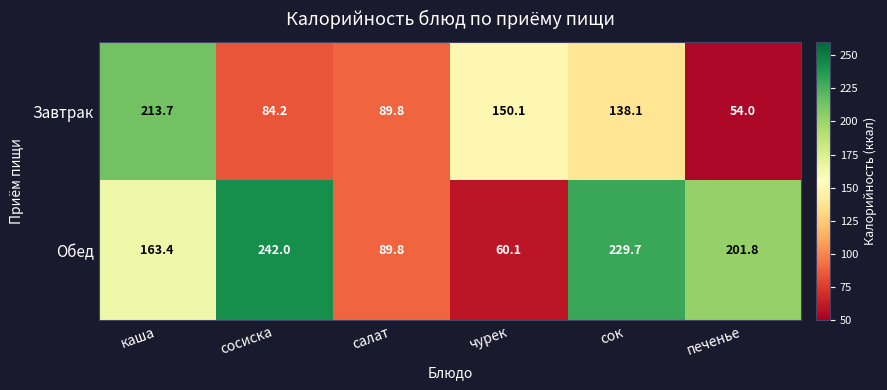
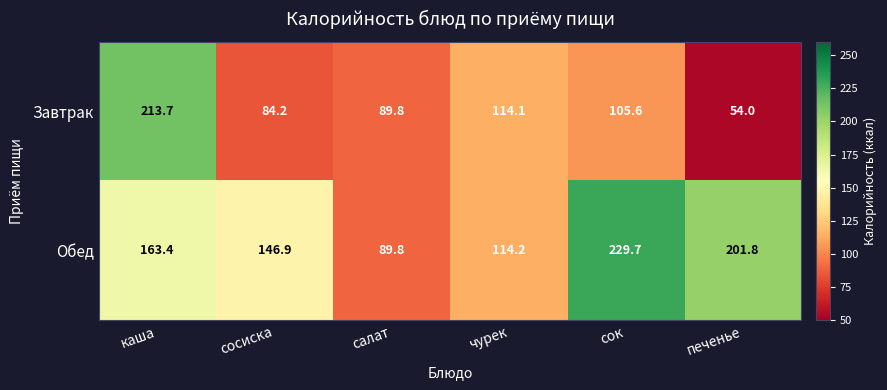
  {
    "Завтрак": {
      "каша": 213.7,
      "сосиска": 84.2,
      "салат": 89.8,
-     "чурек": 150.1,
-     "сок": 138.1,
+     "чурек": 114.1,
+     "сок": 105.6,
      "печенье": 54.0
    },
    "Обед": {
      "каша": 163.4,
-     "сосиска": 242.0,
+     "сосиска": 146.9,
      "салат": 89.8,
-     "чурек": 60.1,
+     "чурек": 114.2,
      "сок": 229.7,
      "печенье": 201.8
    }
  }
